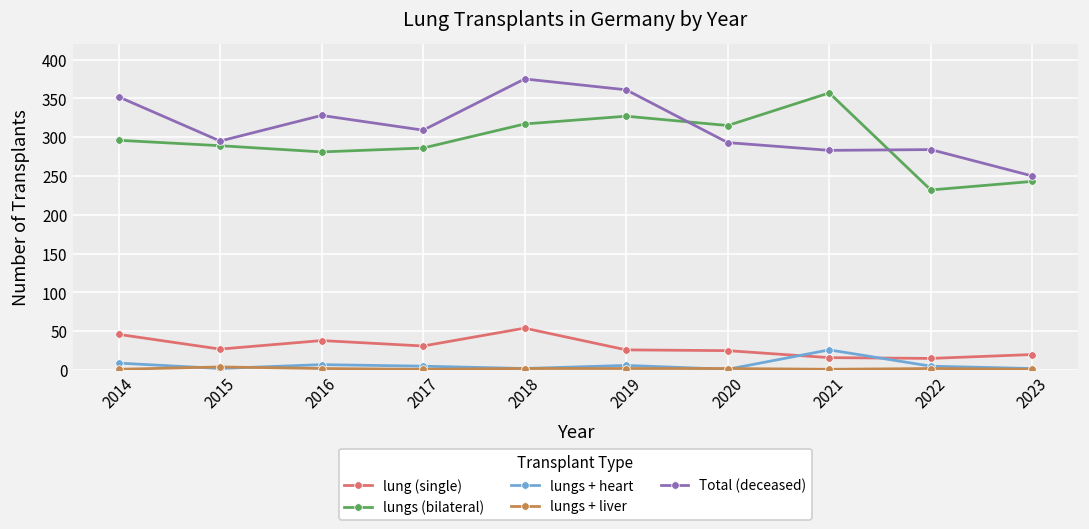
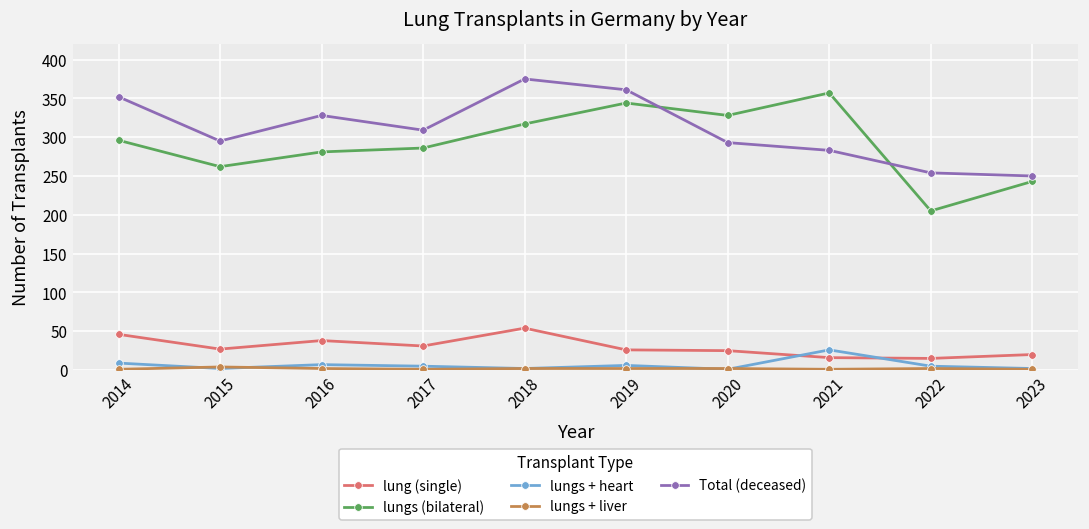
  {
    "lungs (bilateral)": {
      "2014": 300,
-     "2015": 290,
+     "2015": 260,
      "2016": 280,
      "2017": 290,
      "2018": 320,
-     "2019": 330,
-     "2020": 320,
+     "2019": 340,
+     "2020": 330,
      "2021": 360,
-     "2022": 230,
+     "2022": 210,
      "2023": 240
    },
    "lungs + heart": {
      "2014": 10,
      "2016": 10,
      "2017": 10,
      "2019": 10,
      "2021": 30
    },
    "Total (deceased)": {
      "2014": 350,
      "2015": 300,
      "2016": 330,
      "2017": 310,
      "2018": 380,
      "2019": 360,
      "2020": 290,
      "2021": 280,
-     "2022": 280,
+     "2022": 250,
      "2023": 250
    }
  }
